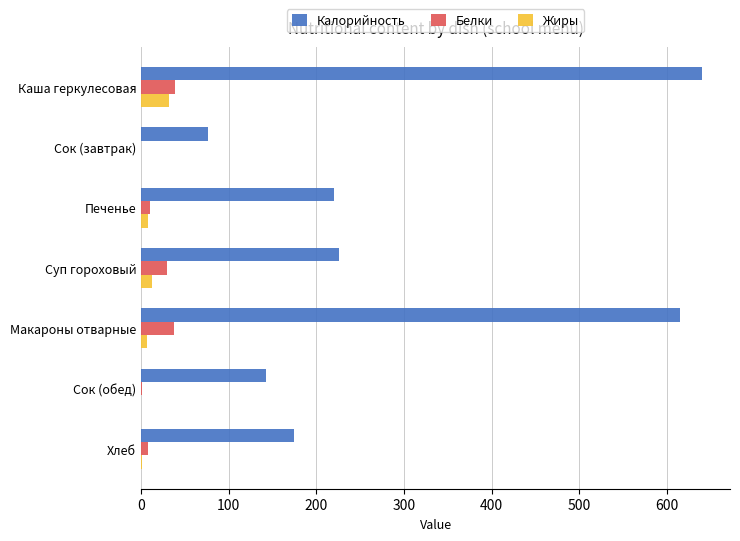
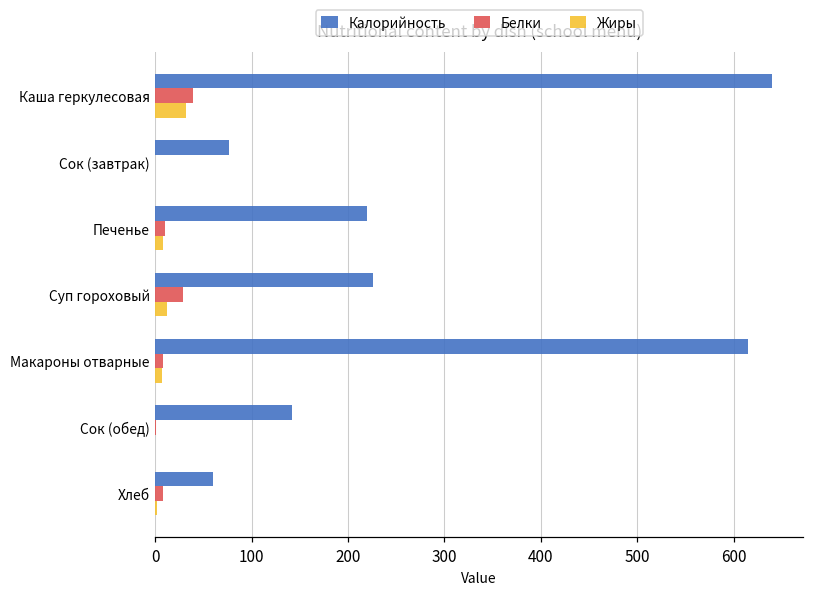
  {
    "Калорийность": {
      "Каша геркулесовая": 640,
      "Сок (завтрак)": 80,
      "Печенье": 220,
      "Суп гороховый": 230,
      "Макароны отварные": 620,
      "Сок (обед)": 140,
-     "Хлеб": 170
+     "Хлеб": 60
    },
    "Белки": {
      "Каша геркулесовая": 40,
      "Сок (завтрак)": 0,
      "Печенье": 10,
      "Суп гороховый": 30,
-     "Макароны отварные": 40,
+     "Макароны отварные": 10,
      "Хлеб": 10
    },
    "Жиры": {
      "Каша геркулесовая": 30,
      "Печенье": 10,
      "Суп гороховый": 10,
      "Макароны отварные": 10,
      "Сок (обед)": 0
    }
  }
